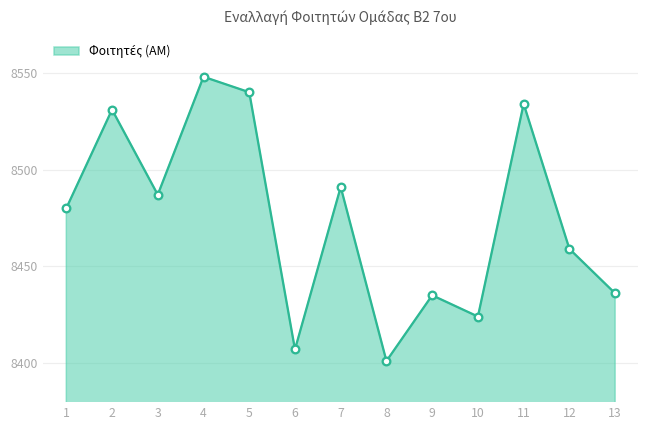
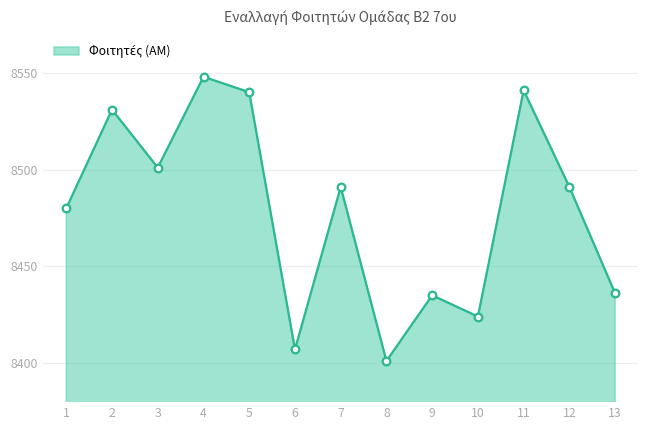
  {
    "1": 8480,
    "2": 8531,
-   "3": 8487,
+   "3": 8501,
    "4": 8548,
    "5": 8540,
    "6": 8407,
    "7": 8491,
    "8": 8401,
    "9": 8435,
    "10": 8424,
-   "11": 8534,
-   "12": 8459,
+   "11": 8541,
+   "12": 8491,
    "13": 8436
  }
